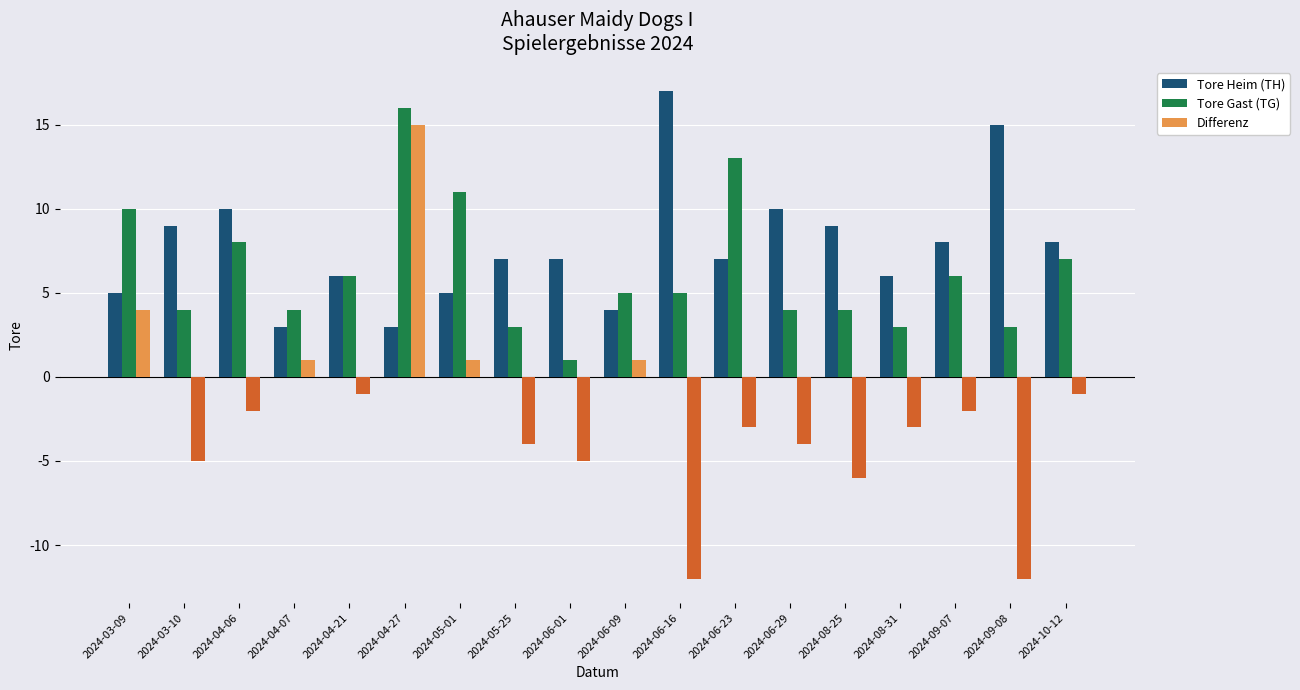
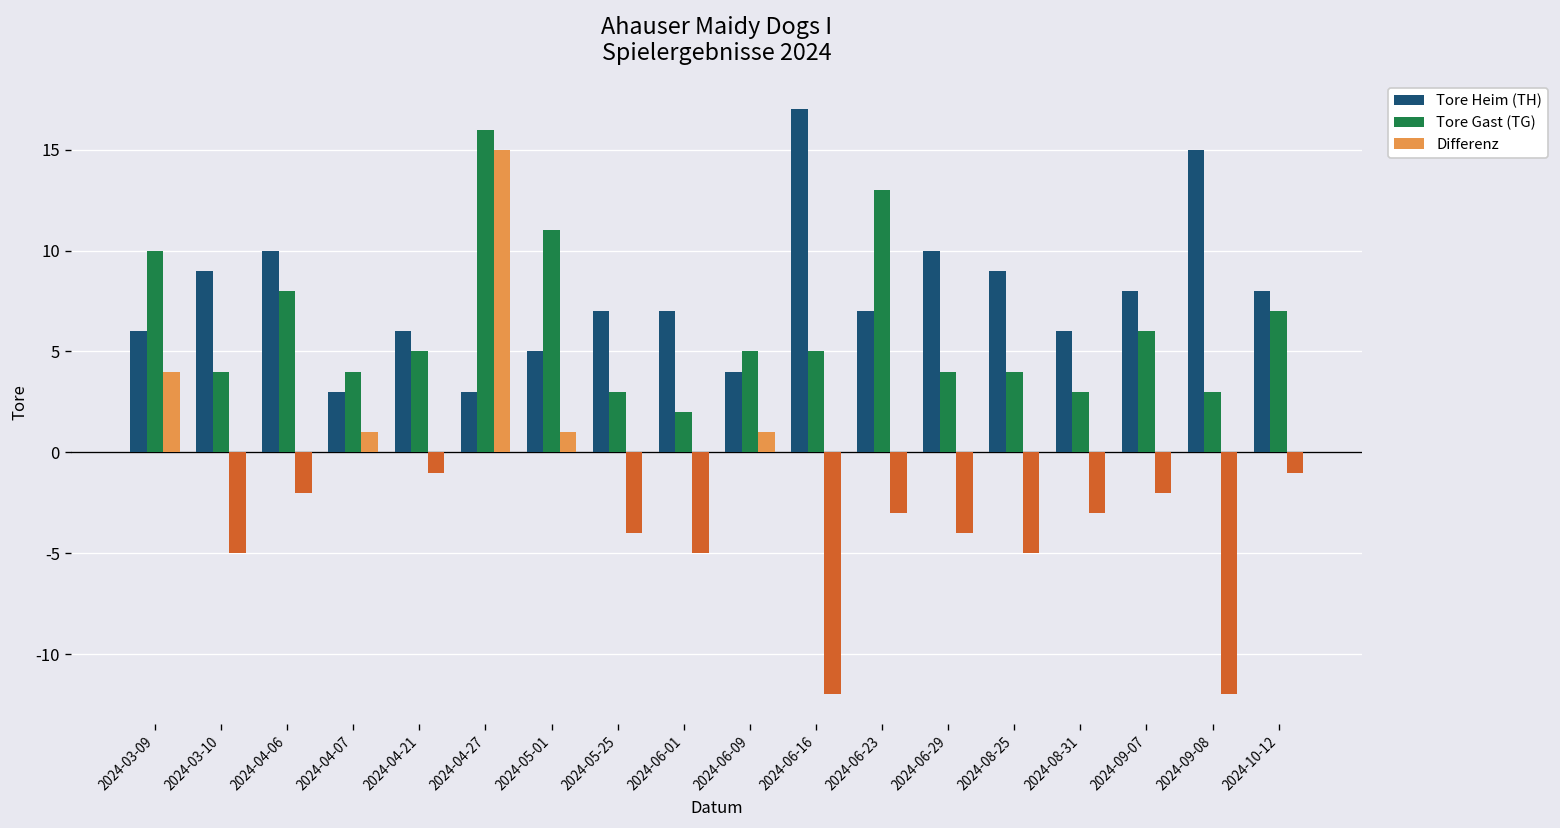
  {
    "Tore Heim (TH)": {
-     "2024-03-09": 5,
+     "2024-03-09": 6,
      "2024-03-10": 9,
      "2024-04-06": 10,
      "2024-04-07": 3,
      "2024-04-21": 6,
      "2024-04-27": 3,
      "2024-05-01": 5,
      "2024-05-25": 7,
      "2024-06-01": 7,
      "2024-06-09": 4,
      "2024-06-16": 17,
      "2024-06-23": 7,
      "2024-06-29": 10,
      "2024-08-25": 9,
      "2024-08-31": 6,
      "2024-09-07": 8,
      "2024-09-08": 15,
      "2024-10-12": 8
    },
    "Tore Gast (TG)": {
      "2024-03-09": 10,
      "2024-03-10": 4,
      "2024-04-06": 8,
      "2024-04-07": 4,
-     "2024-04-21": 6,
+     "2024-04-21": 5,
      "2024-04-27": 16,
      "2024-05-01": 11,
      "2024-05-25": 3,
-     "2024-06-01": 1,
+     "2024-06-01": 2,
      "2024-06-09": 5,
      "2024-06-16": 5,
      "2024-06-23": 13,
      "2024-06-29": 4,
      "2024-08-25": 4,
      "2024-08-31": 3,
      "2024-09-07": 6,
      "2024-09-08": 3,
      "2024-10-12": 7
    },
    "Differenz": {
      "2024-03-09": 4,
      "2024-03-10": -5,
      "2024-04-06": -2,
      "2024-04-07": 1,
      "2024-04-21": -1,
      "2024-04-27": 15,
      "2024-05-01": 1,
      "2024-05-25": -4,
      "2024-06-01": -5,
      "2024-06-09": 1,
      "2024-06-16": -12,
      "2024-06-23": -3,
      "2024-06-29": -4,
-     "2024-08-25": -6,
+     "2024-08-25": -5,
      "2024-08-31": -3,
      "2024-09-07": -2,
      "2024-09-08": -12,
      "2024-10-12": -1
    }
  }
